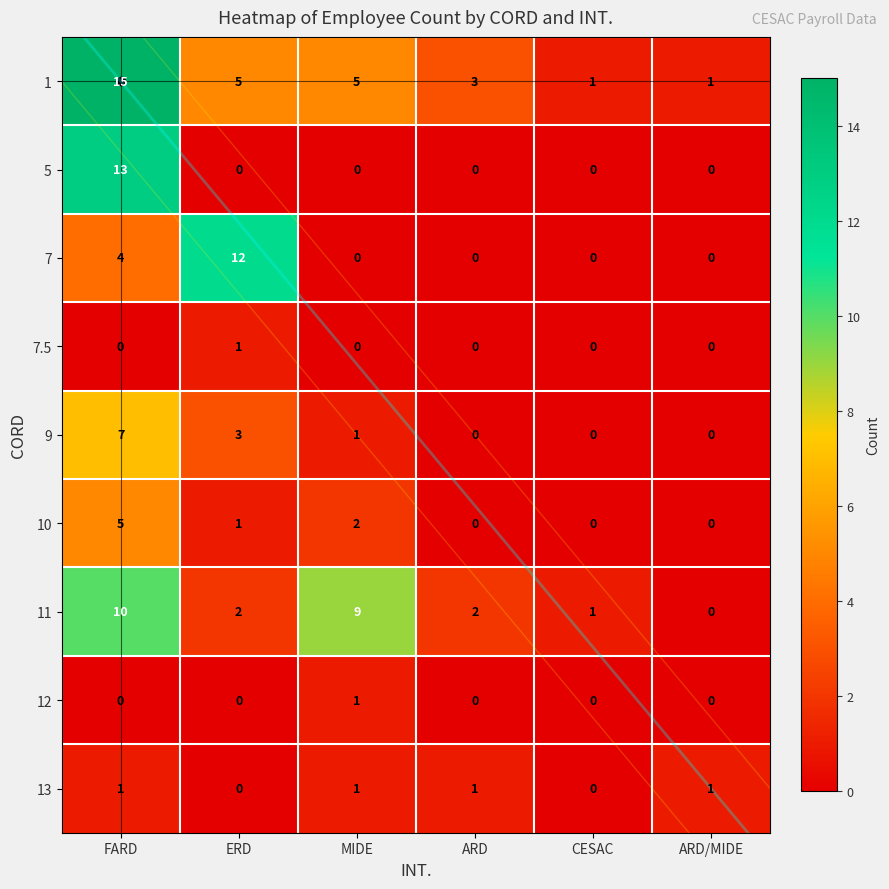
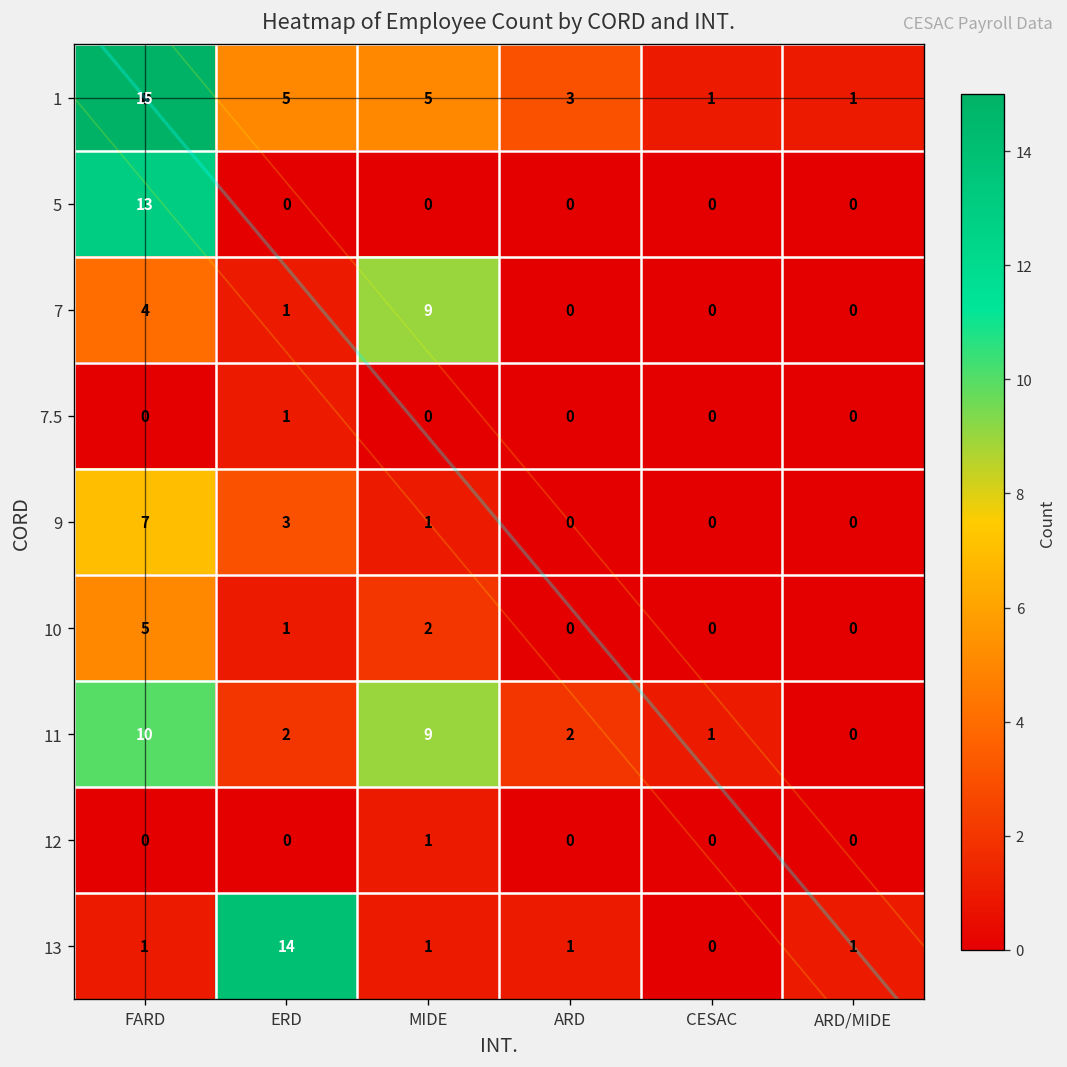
  {
    "1": {
      "ERD": 5,
      "MIDE": 5,
      "ARD": 3,
      "CESAC": 1,
      "ARD/MIDE": 1
    },
    "5": {
      "FARD": 13,
      "ERD": 0,
      "MIDE": 0,
      "ARD": 0,
      "CESAC": 0,
      "ARD/MIDE": 0
    },
    "7": {
      "FARD": 4,
-     "ERD": 12,
-     "MIDE": 0,
+     "ERD": 1,
+     "MIDE": 9,
      "ARD": 0,
      "CESAC": 0,
      "ARD/MIDE": 0
    },
    "7.5": {
      "FARD": 0,
      "ERD": 1,
      "MIDE": 0,
      "ARD": 0,
      "CESAC": 0,
      "ARD/MIDE": 0
    },
    "9": {
      "FARD": 7,
      "ERD": 3,
      "CESAC": 0,
      "ARD/MIDE": 0
    },
    "10": {
      "FARD": 5,
      "ERD": 1,
      "MIDE": 2,
      "ARD": 0,
      "CESAC": 0,
      "ARD/MIDE": 0
    },
    "11": {
      "FARD": 10,
      "ERD": 2,
      "MIDE": 9,
      "ARD": 2,
      "CESAC": 1,
      "ARD/MIDE": 0
    },
    "12": {
      "FARD": 0,
      "ERD": 0,
      "MIDE": 1,
      "ARD": 0,
      "CESAC": 0,
      "ARD/MIDE": 0
    },
    "13": {
      "FARD": 1,
-     "ERD": 0,
+     "ERD": 14,
      "MIDE": 1,
      "ARD": 1,
      "CESAC": 0
    }
  }
